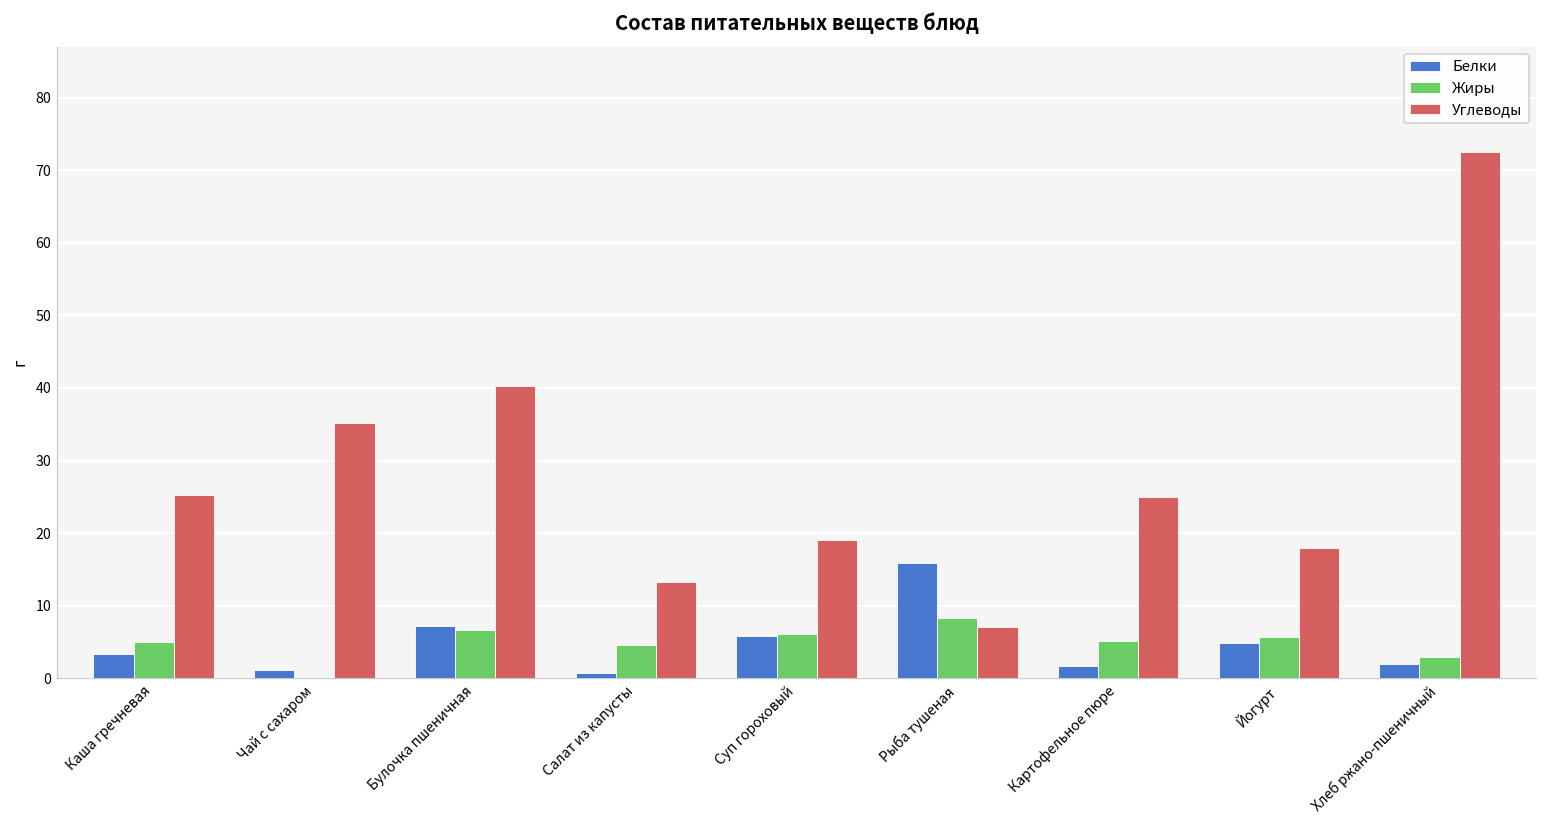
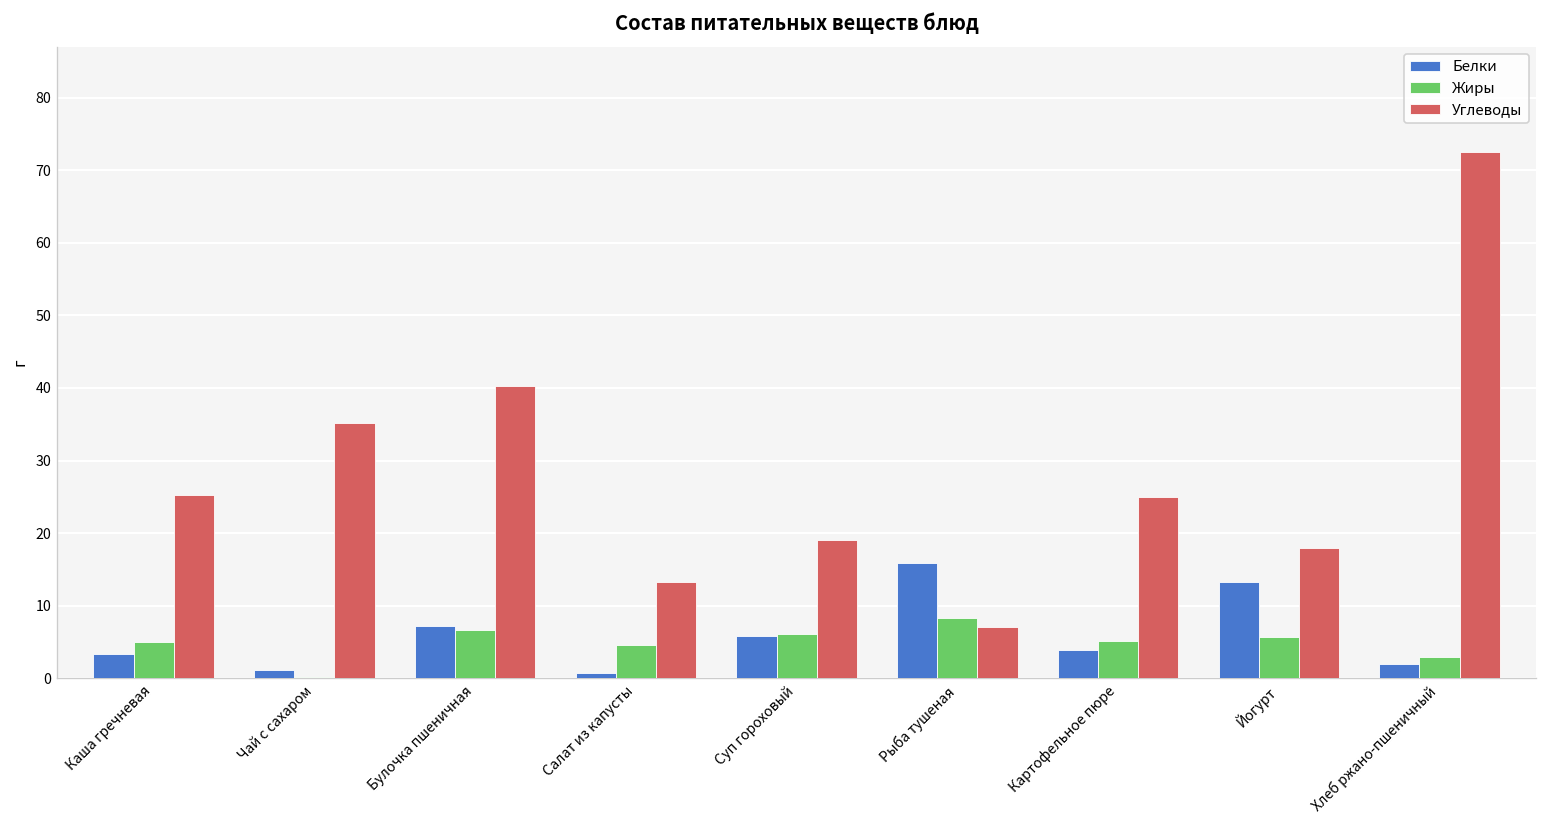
  {
    "Белки": {
      "Каша гречневая": 3,
      "Чай с сахаром": 1,
      "Булочка пшеничная": 7,
      "Салат из капусты": 1,
      "Суп гороховый": 6,
      "Рыба тушеная": 16,
-     "Картофельное пюре": 2,
-     "Йогурт": 5,
+     "Картофельное пюре": 4,
+     "Йогурт": 13,
      "Хлеб ржано-пшеничный": 2
    },
    "Жиры": {
      "Каша гречневая": 5,
      "Булочка пшеничная": 7,
      "Салат из капусты": 5,
      "Суп гороховый": 6,
      "Рыба тушеная": 8,
      "Картофельное пюре": 5,
      "Йогурт": 6,
      "Хлеб ржано-пшеничный": 3
    },
    "Углеводы": {
      "Каша гречневая": 25,
      "Чай с сахаром": 35,
      "Булочка пшеничная": 40,
      "Салат из капусты": 13,
      "Суп гороховый": 19,
      "Рыба тушеная": 7,
      "Картофельное пюре": 25,
      "Йогурт": 18,
      "Хлеб ржано-пшеничный": 73
    }
  }
